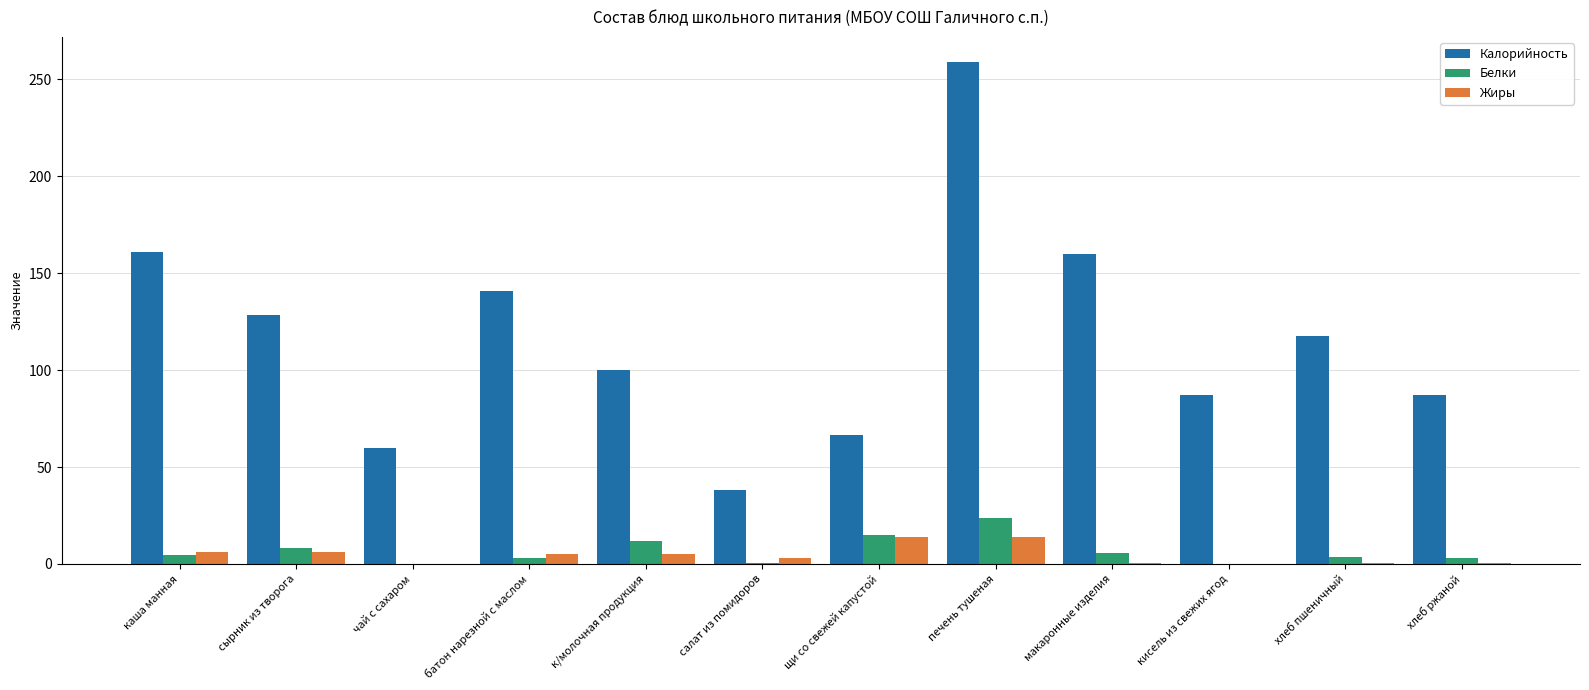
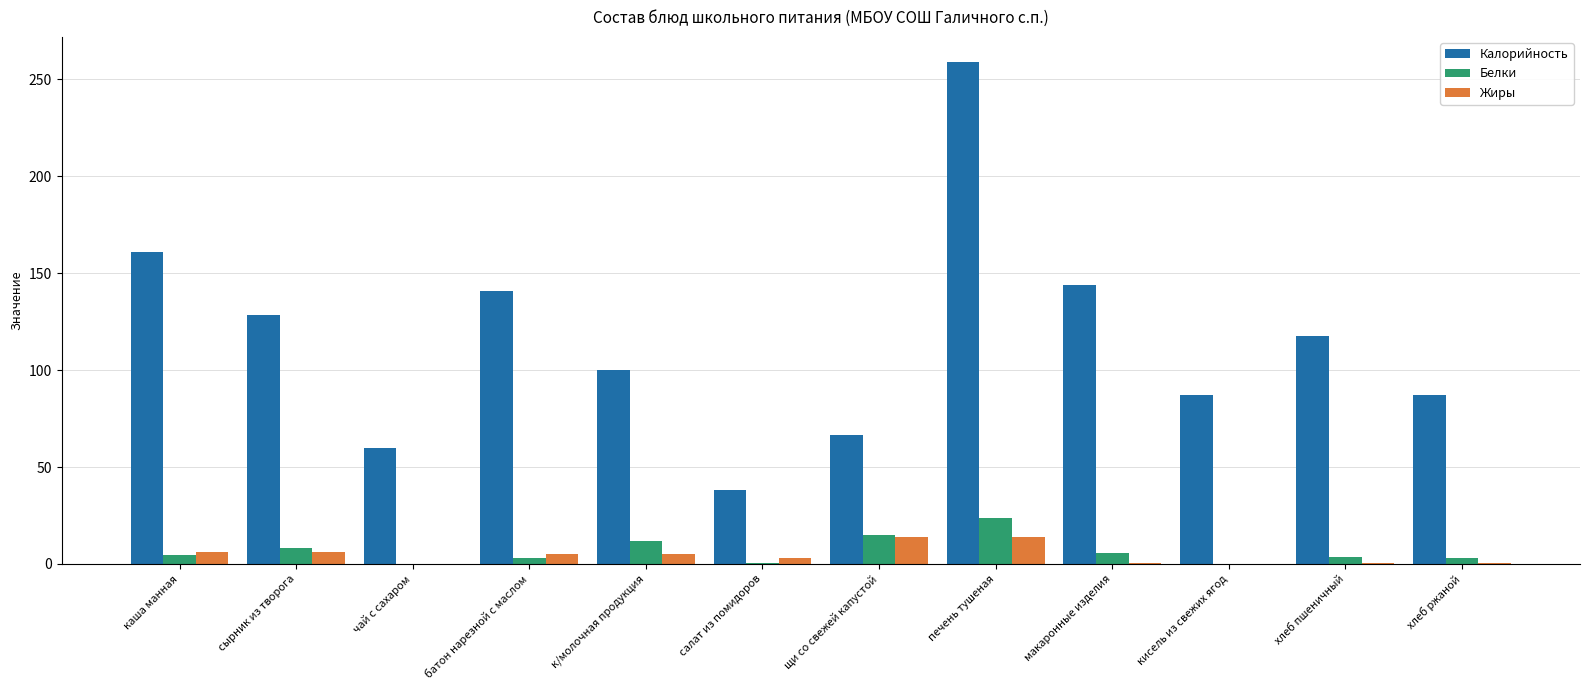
  {
    "Калорийность": {
      "каша манная": 161,
      "сырник из творога": 129,
      "чай с сахаром": 60,
      "батон нарезной с маслом": 141,
      "к/молочная продукция": 100,
      "салат из помидоров": 38,
      "щи со свежей капустой": 66,
      "печень тушеная": 259,
-     "макаронные изделия": 160,
+     "макаронные изделия": 144,
      "кисель из свежих ягод": 87,
      "хлеб пшеничный": 118,
      "хлеб ржаной": 87
    },
    "Белки": {
      "каша манная": 5,
      "сырник из творога": 8,
      "батон нарезной с маслом": 3,
      "к/молочная продукция": 12,
      "щи со свежей капустой": 15,
      "печень тушеная": 24,
      "макаронные изделия": 6,
      "хлеб пшеничный": 4,
      "хлеб ржаной": 3
    },
    "Жиры": {
      "каша манная": 6,
      "сырник из творога": 6,
      "чай с сахаром": 0,
      "батон нарезной с маслом": 5,
      "к/молочная продукция": 5,
      "салат из помидоров": 3,
      "щи со свежей капустой": 14,
      "печень тушеная": 14
    }
  }
